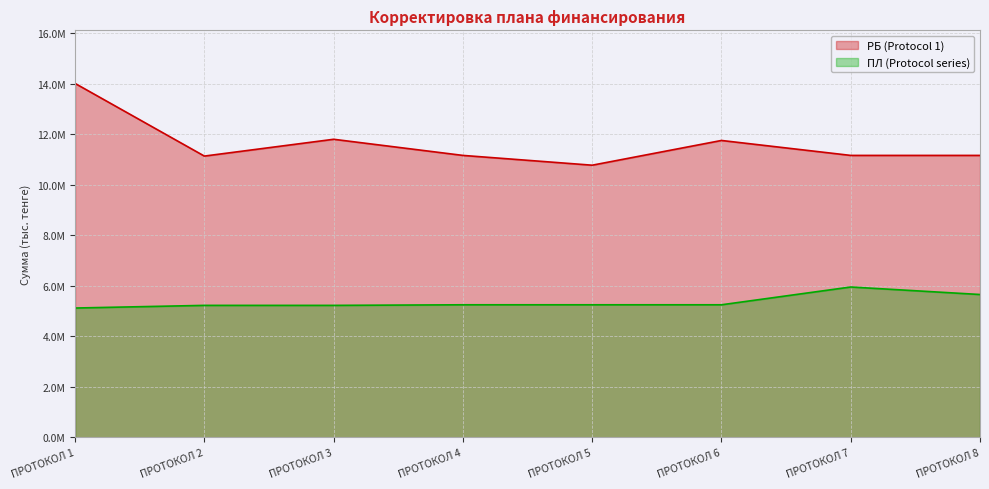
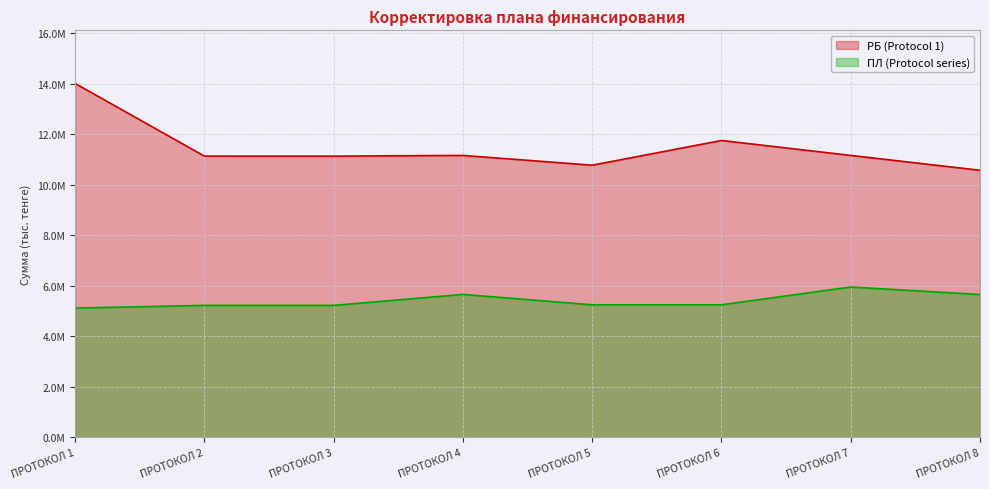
  {
    "РБ (Protocol 1)": {
      "ПРОТОКОЛ 1": 14000000,
      "ПРОТОКОЛ 2": 11100000,
-     "ПРОТОКОЛ 3": 11800000,
+     "ПРОТОКОЛ 3": 11100000,
      "ПРОТОКОЛ 4": 11200000,
      "ПРОТОКОЛ 5": 10800000,
      "ПРОТОКОЛ 6": 11700000,
      "ПРОТОКОЛ 7": 11200000,
-     "ПРОТОКОЛ 8": 11200000
+     "ПРОТОКОЛ 8": 10600000
    },
    "ПЛ (Protocol series)": {
      "ПРОТОКОЛ 1": 5100000,
      "ПРОТОКОЛ 2": 5200000,
      "ПРОТОКОЛ 3": 5200000,
-     "ПРОТОКОЛ 4": 5200000,
+     "ПРОТОКОЛ 4": 5700000,
      "ПРОТОКОЛ 5": 5200000,
      "ПРОТОКОЛ 6": 5200000,
      "ПРОТОКОЛ 7": 6000000,
      "ПРОТОКОЛ 8": 5700000
    }
  }
